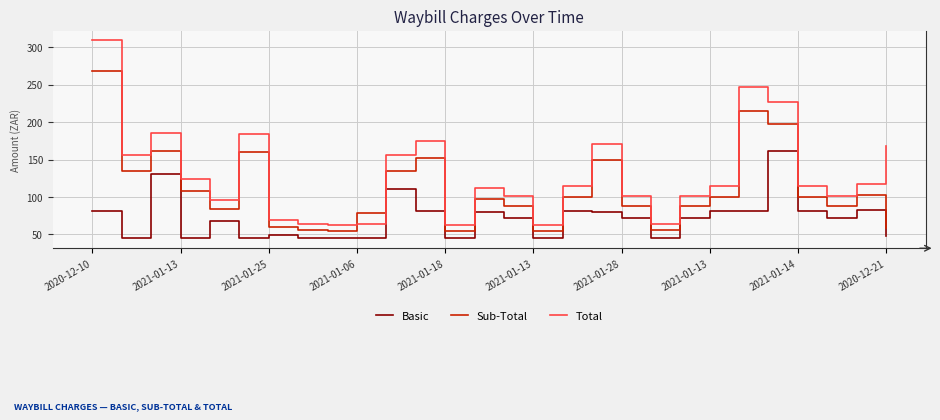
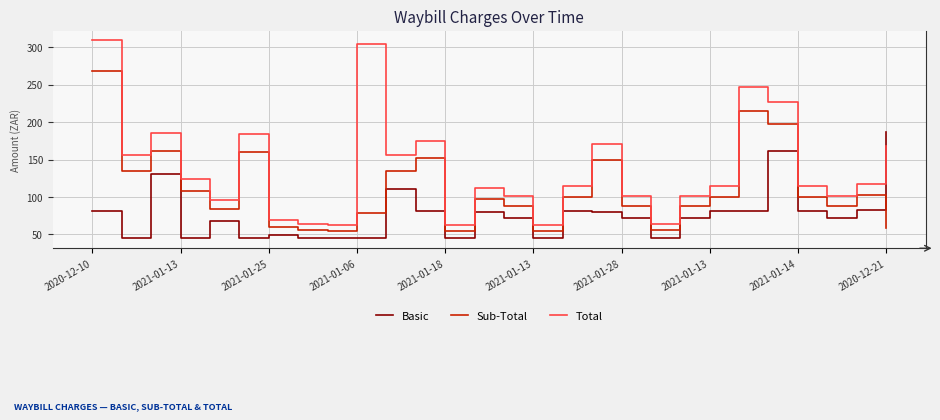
  {
    "Basic": {
      "2021-01-06": 50,
-     "2020-12-21": 50
+     "2020-12-21": 190
    },
    "Sub-Total": {
      "2021-01-06": 80,
      "2020-12-21": 60
    },
    "Total": {
-     "2021-01-06": 60,
+     "2021-01-06": 300,
      "2020-12-21": 170
    }
  }
